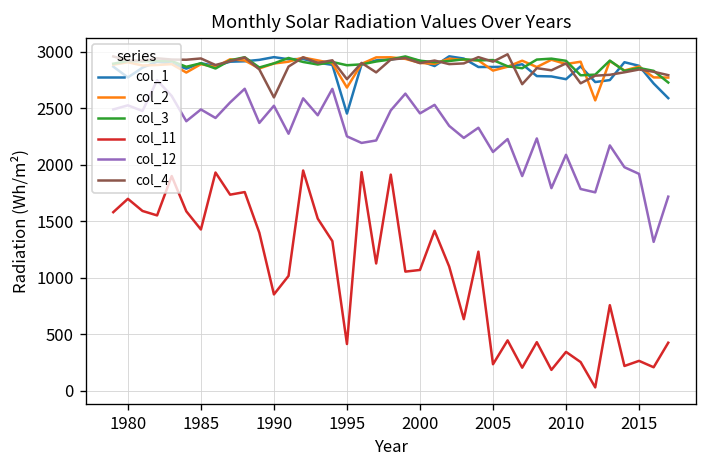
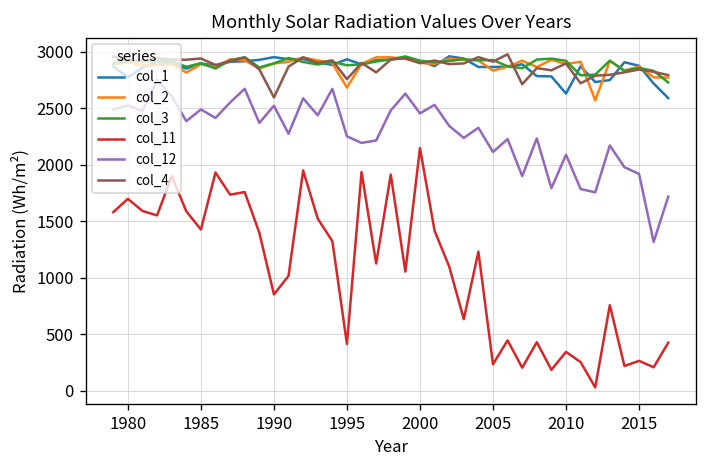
  {
    "col_1": {
      "1990": 3000,
-     "1995": 2500,
+     "1995": 2900,
      "2005": 2900,
-     "2010": 2800
+     "2010": 2600
    },
    "col_2": {
      "1995": 2700,
      "2005": 2800
    },
    "col_3": {
      "1995": 2900
    },
    "col_11": {
      "1980": 1700,
      "1985": 1400,
      "1990": 900,
      "1995": 400,
-     "2000": 1100,
+     "2000": 2100,
      "2005": 200,
      "2010": 300,
      "2015": 300
    },
    "col_12": {
      "1985": 2500,
      "1990": 2500,
      "1995": 2300,
      "2000": 2500,
      "2005": 2100,
      "2010": 2100,
      "2015": 1900
    },
    "col_4": {
      "1985": 2900,
      "1990": 2600,
      "1995": 2800
    }
  }
